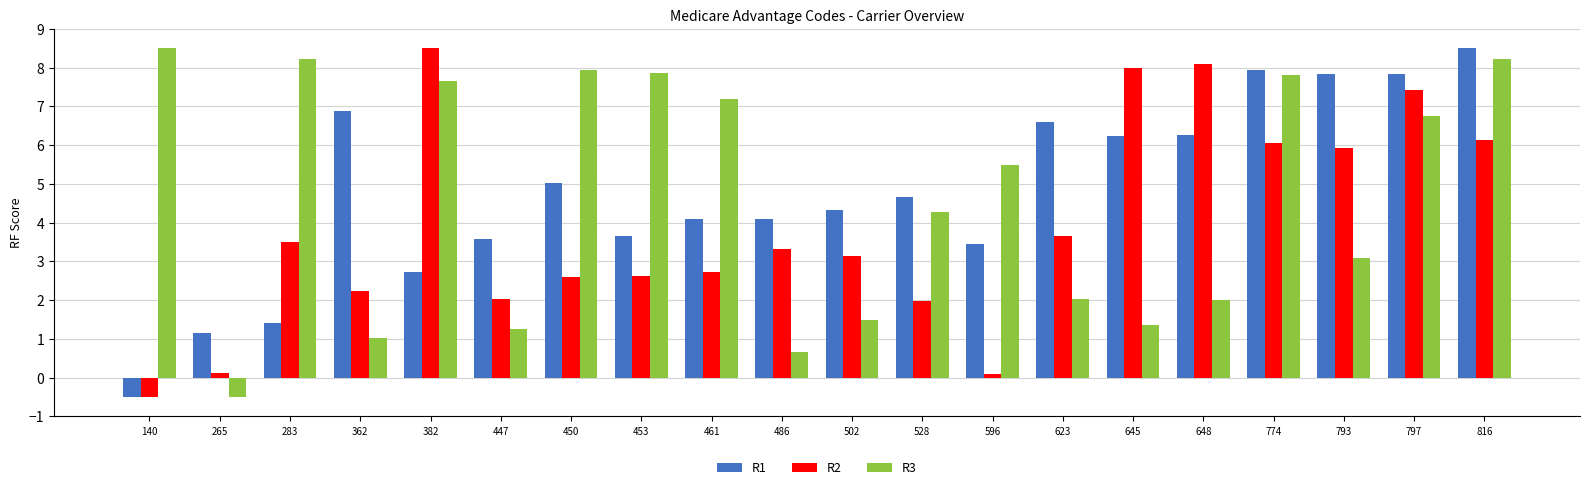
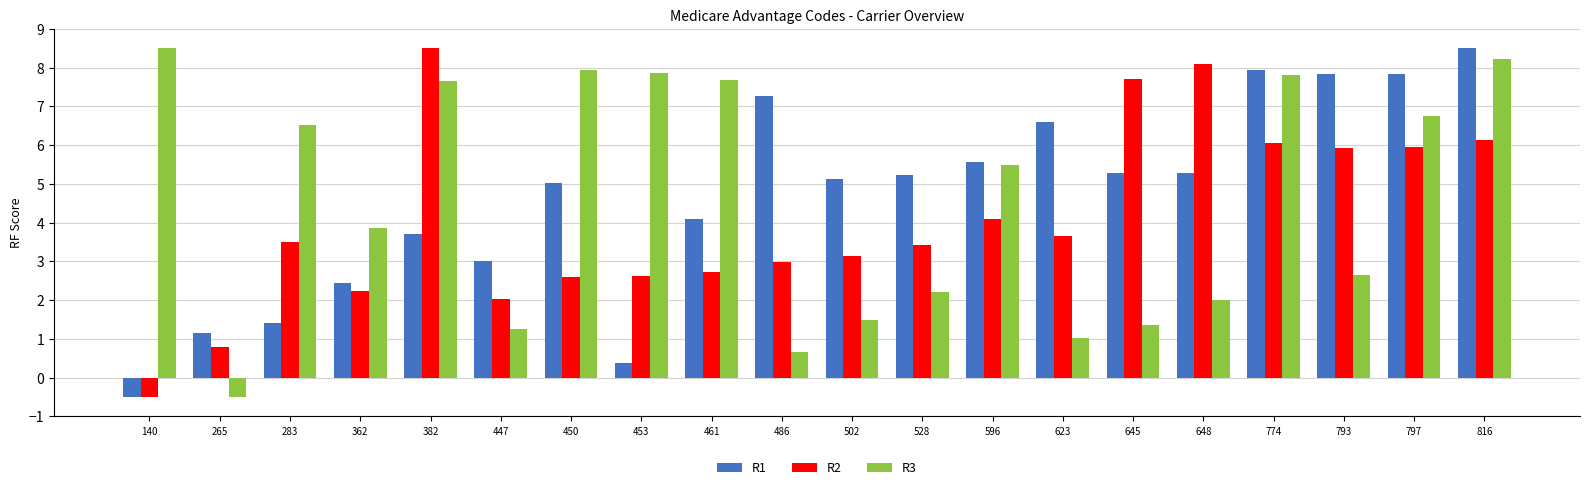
  {
    "R1": {
      "140": -0.5,
      "265": 1.2,
      "283": 1.4,
-     "362": 6.9,
-     "382": 2.7,
-     "447": 3.6,
+     "362": 2.5,
+     "382": 3.7,
+     "447": 3.0,
      "450": 5.0,
-     "453": 3.7,
+     "453": 0.4,
      "461": 4.1,
-     "486": 4.1,
-     "502": 4.3,
-     "528": 4.7,
-     "596": 3.5,
+     "486": 7.3,
+     "502": 5.1,
+     "528": 5.2,
+     "596": 5.6,
      "623": 6.6,
-     "645": 6.2,
-     "648": 6.3,
+     "645": 5.3,
+     "648": 5.3,
      "774": 7.9,
      "793": 7.8,
      "797": 7.8,
      "816": 8.5
    },
    "R2": {
      "140": -0.5,
-     "265": 0.1,
+     "265": 0.8,
      "283": 3.5,
      "362": 2.2,
      "382": 8.5,
      "447": 2.0,
      "450": 2.6,
      "453": 2.6,
      "461": 2.7,
-     "486": 3.3,
+     "486": 3.0,
      "502": 3.2,
-     "528": 2.0,
-     "596": 0.1,
+     "528": 3.4,
+     "596": 4.1,
      "623": 3.7,
-     "645": 8.0,
+     "645": 7.7,
      "648": 8.1,
      "774": 6.1,
      "793": 5.9,
-     "797": 7.4,
+     "797": 6.0,
      "816": 6.1
    },
    "R3": {
      "140": 8.5,
      "265": -0.5,
-     "283": 8.2,
-     "362": 1.0,
+     "283": 6.5,
+     "362": 3.9,
      "382": 7.6,
      "447": 1.3,
      "450": 7.9,
      "453": 7.9,
-     "461": 7.2,
+     "461": 7.7,
      "486": 0.7,
      "502": 1.5,
-     "528": 4.3,
+     "528": 2.2,
      "596": 5.5,
-     "623": 2.0,
+     "623": 1.0,
      "645": 1.4,
      "648": 2.0,
      "774": 7.8,
-     "793": 3.1,
+     "793": 2.7,
      "797": 6.8,
      "816": 8.2
    }
  }
